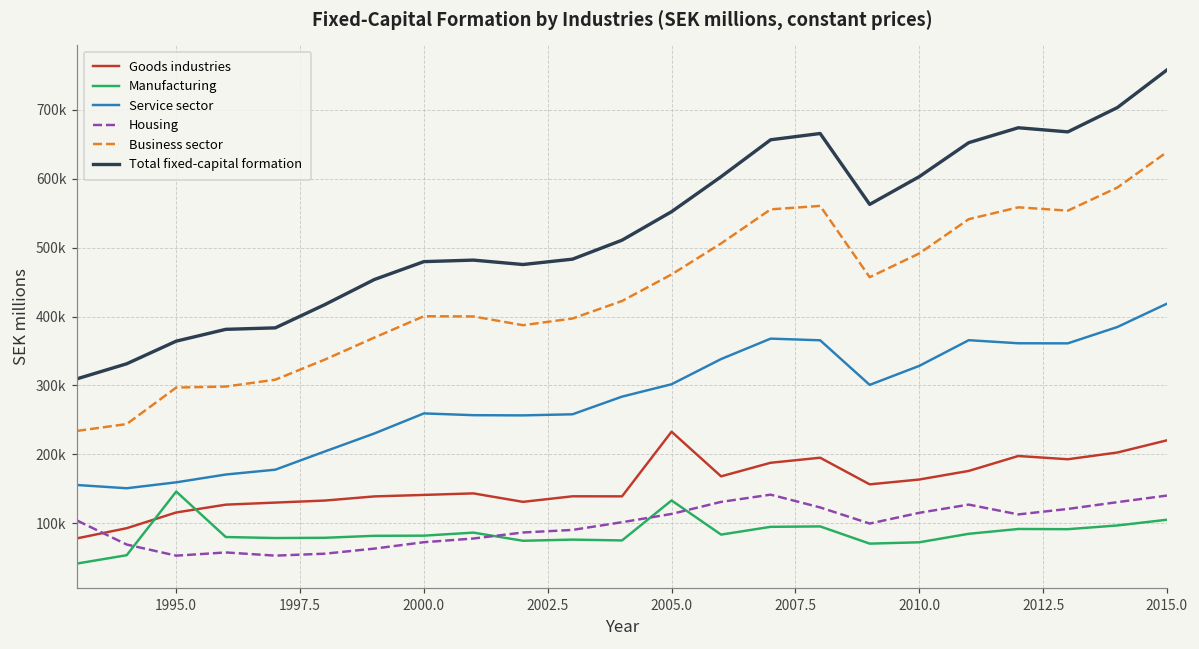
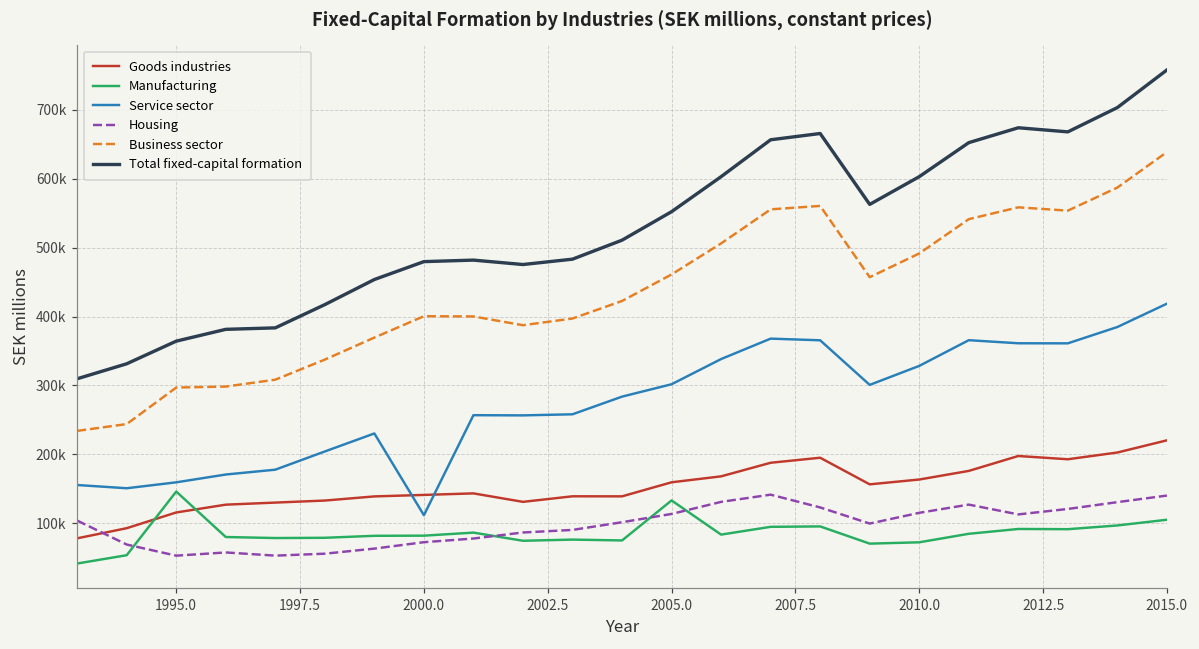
  {
    "Goods industries": {
      "1995.0": 120000,
      "2000.0": 140000,
-     "2005.0": 230000,
+     "2005.0": 160000,
      "2010.0": 160000,
      "2015.0": 220000
    },
    "Manufacturing": {
      "1995.0": 150000,
      "2000.0": 80000,
      "2005.0": 130000,
      "2010.0": 70000,
      "2015.0": 100000
    },
    "Service sector": {
      "1995.0": 160000,
-     "2000.0": 260000,
+     "2000.0": 110000,
      "2005.0": 300000,
      "2010.0": 330000,
      "2015.0": 420000
    },
    "Housing": {
      "1995.0": 50000,
      "2000.0": 70000,
      "2005.0": 110000,
      "2010.0": 110000,
      "2015.0": 140000
    },
    "Business sector": {
      "1995.0": 300000,
      "2000.0": 400000,
      "2005.0": 460000,
      "2010.0": 490000,
      "2015.0": 640000
    },
    "Total fixed-capital formation": {
      "1995.0": 360000,
      "2000.0": 480000,
      "2005.0": 550000,
      "2010.0": 600000,
      "2015.0": 760000
    }
  }
